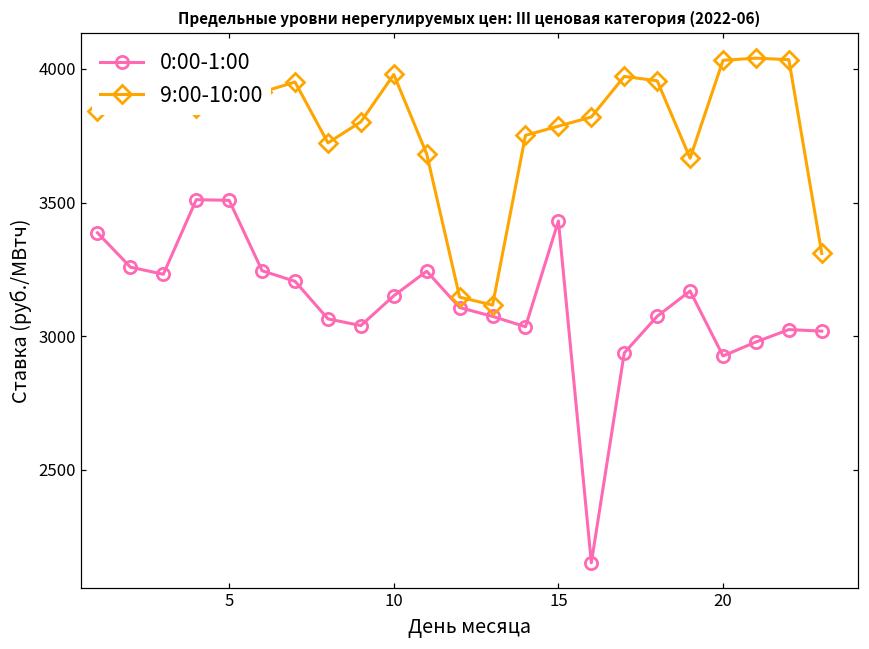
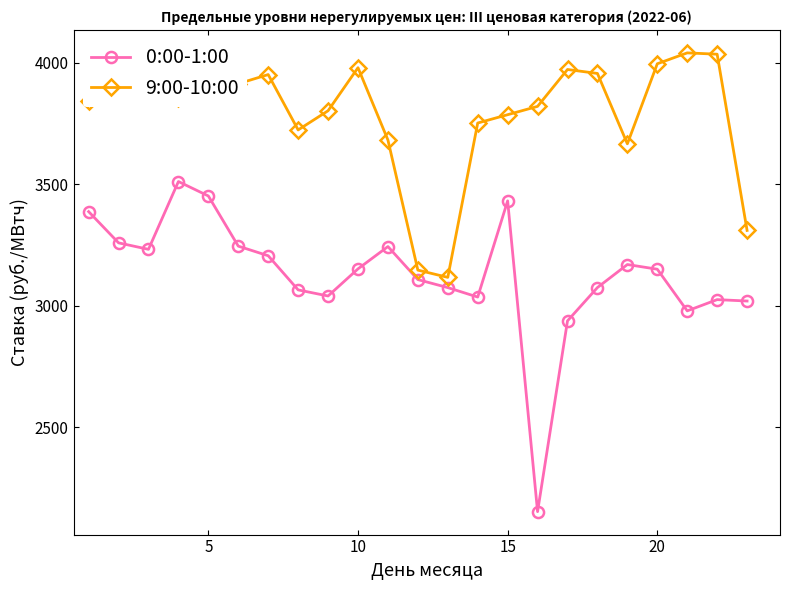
  {
    "0:00-1:00": {
-     "5": 3510,
+     "5": 3450,
      "10": 3150,
      "15": 3430,
-     "20": 2930
+     "20": 3150
    },
    "9:00-10:00": {
      "10": 3980,
      "15": 3790,
-     "20": 4030
+     "20": 4000
    }
  }
